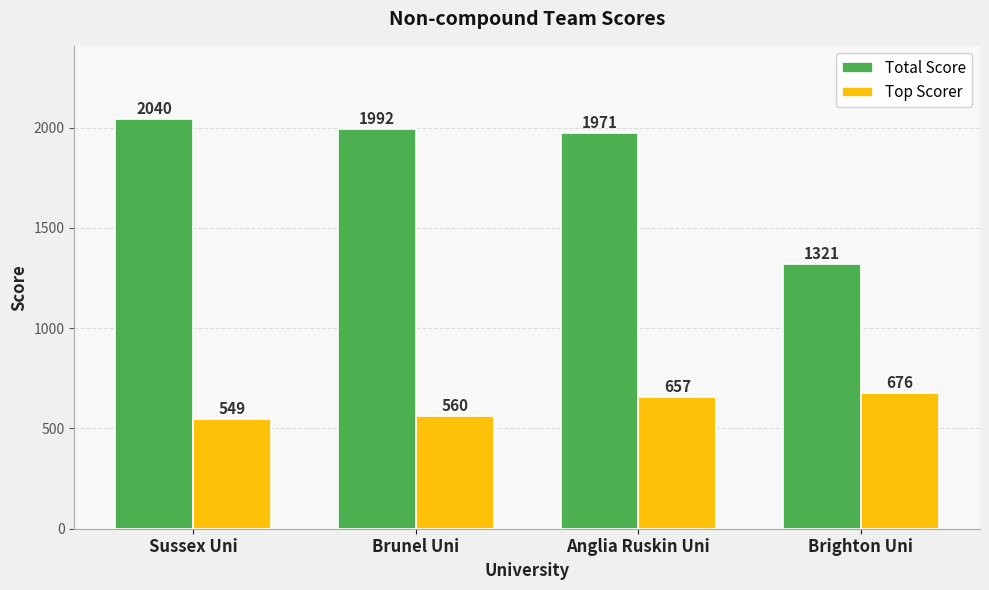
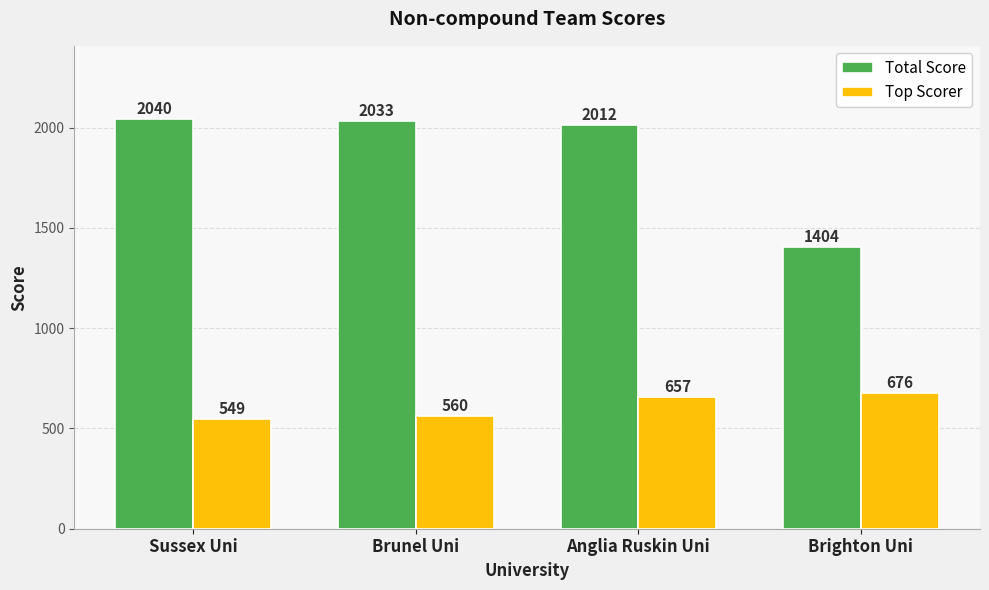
  {
    "Total Score": {
      "Sussex Uni": 2040,
-     "Brunel Uni": 1992,
-     "Anglia Ruskin Uni": 1971,
-     "Brighton Uni": 1321
+     "Brunel Uni": 2033,
+     "Anglia Ruskin Uni": 2012,
+     "Brighton Uni": 1404
    },
    "Top Scorer": {
      "Sussex Uni": 549,
      "Brunel Uni": 560,
      "Anglia Ruskin Uni": 657,
      "Brighton Uni": 676
    }
  }
